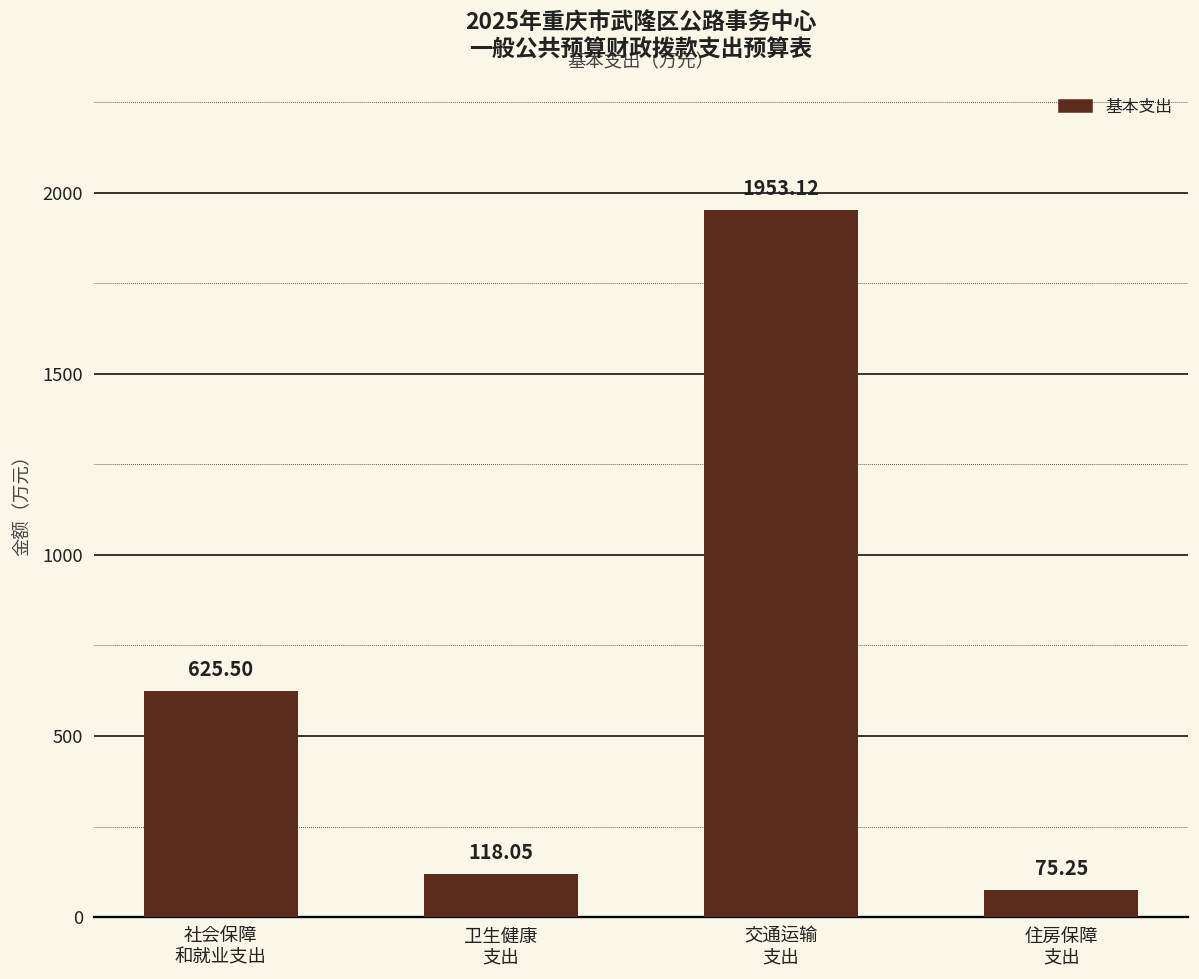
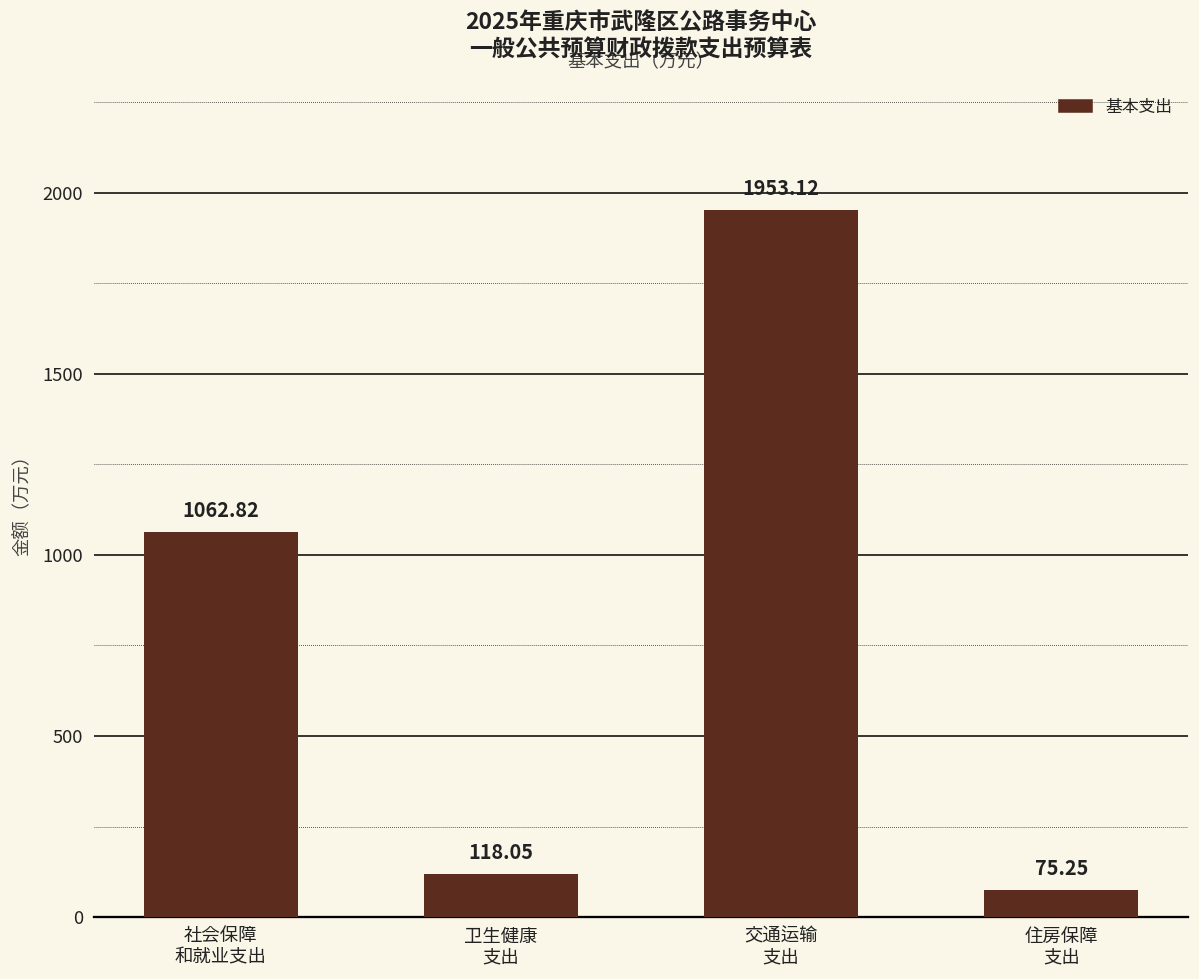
  {
-   "社会保障 和就业支出": 625.50,
+   "社会保障 和就业支出": 1062.82,
    "卫生健康 支出": 118.05,
    "交通运输 支出": 1953.12,
    "住房保障 支出": 75.25
  }
